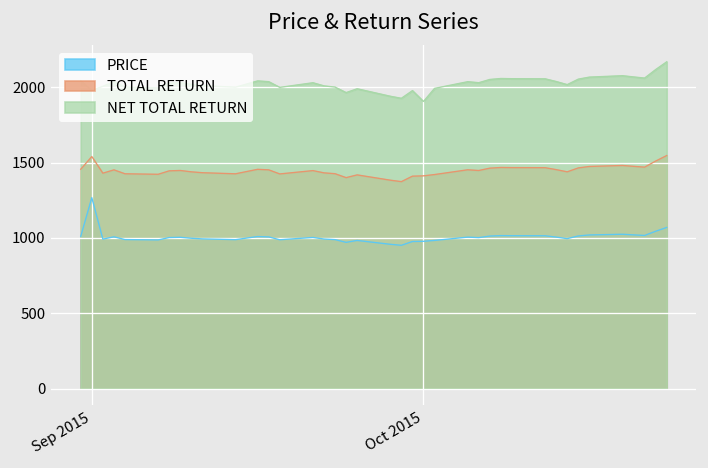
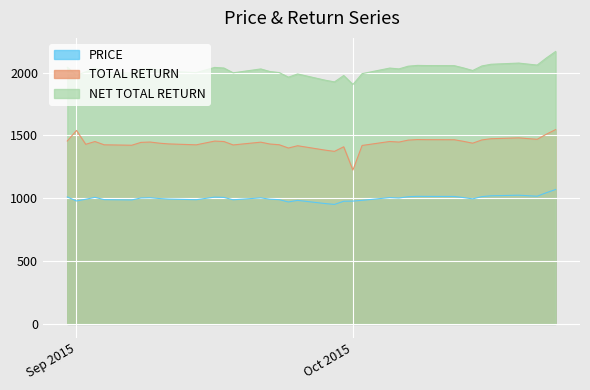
  {
    "PRICE": {
-     "Sep 2015": 1270,
+     "Sep 2015": 980,
      "Oct 2015": 980
    },
    "TOTAL RETURN": {
      "Sep 2015": 1540,
-     "Oct 2015": 1410
+     "Oct 2015": 1220
    },
    "NET TOTAL RETURN": {
      "Oct 2015": 1910
    }
  }
